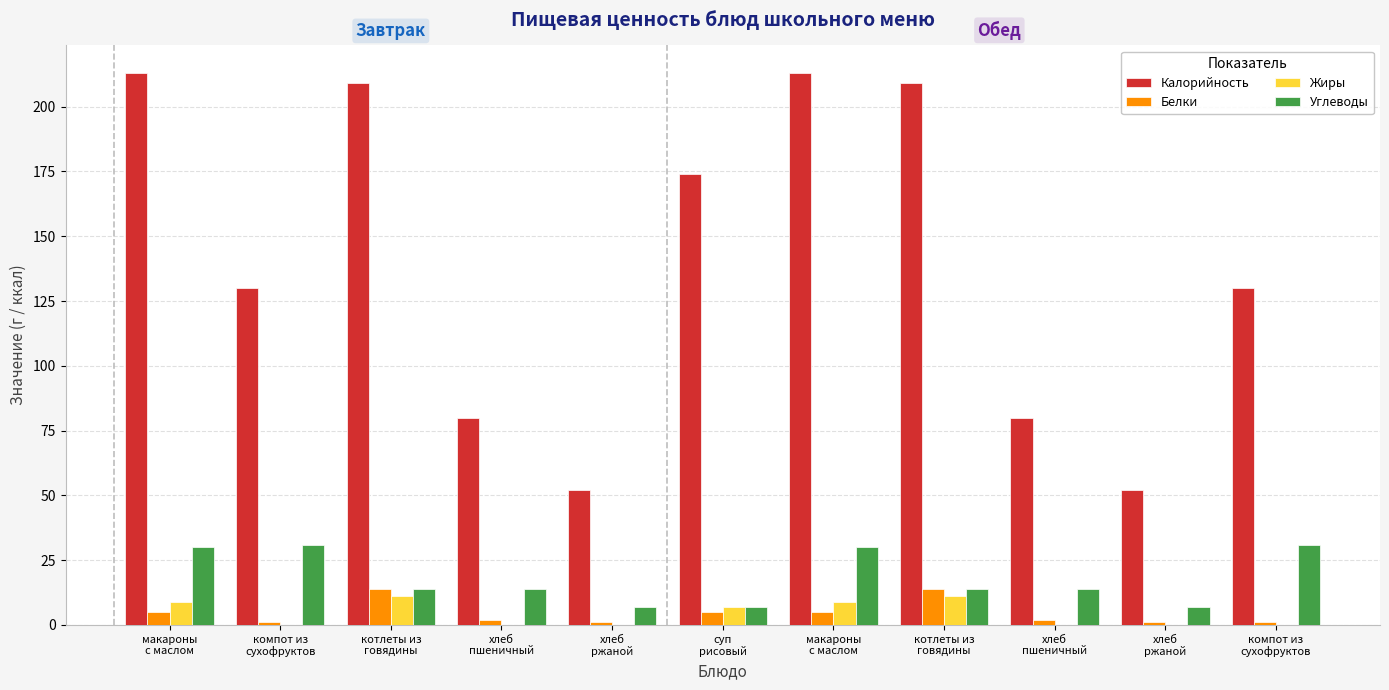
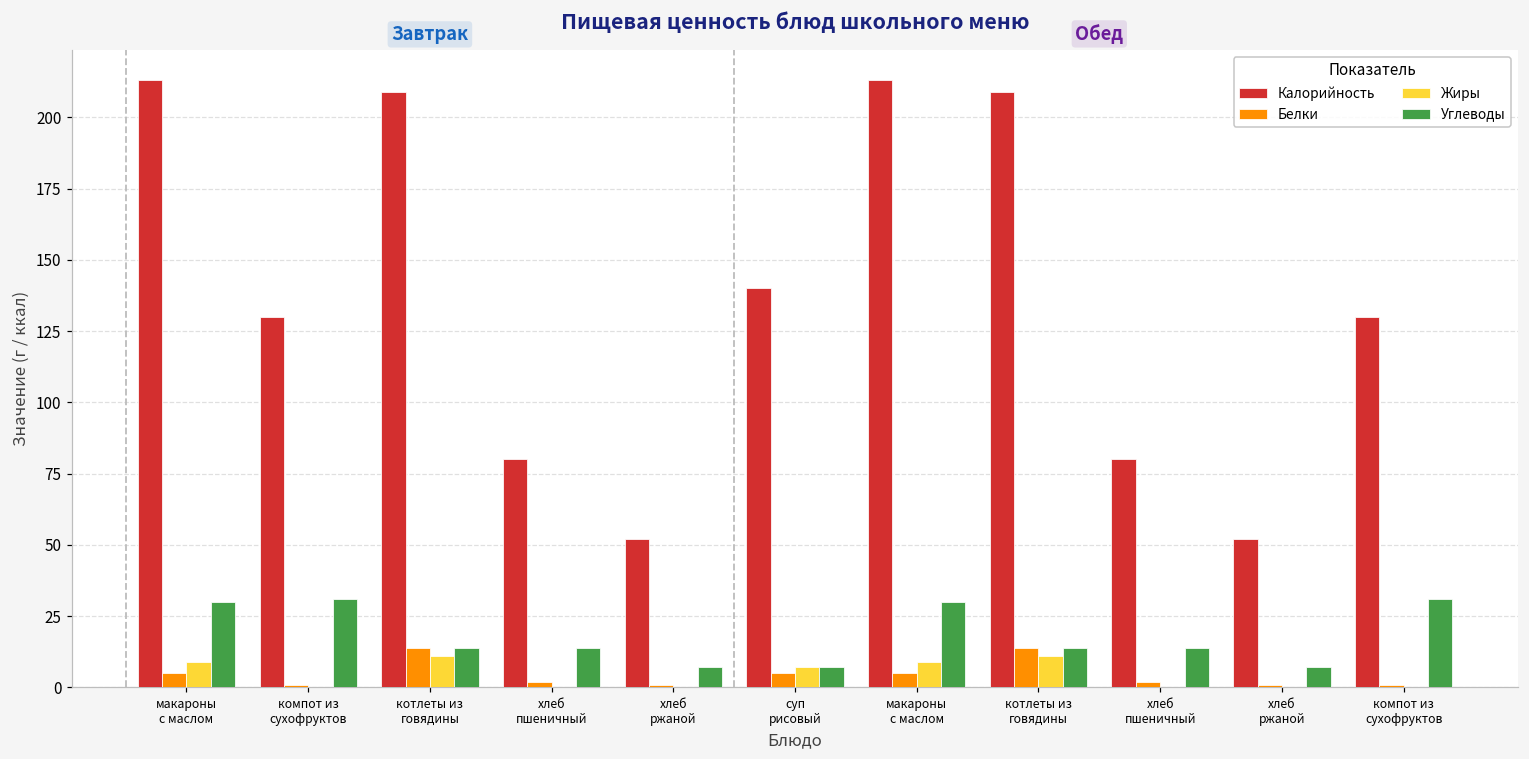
  {
    "Калорийность": {
-     "суп рисовый": 174
+     "суп рисовый": 140
    },
    "Белки": {
      "суп рисовый": 5
    },
    "Жиры": {
      "суп рисовый": 7
    },
    "Углеводы": {
      "суп рисовый": 7
    }
  }
